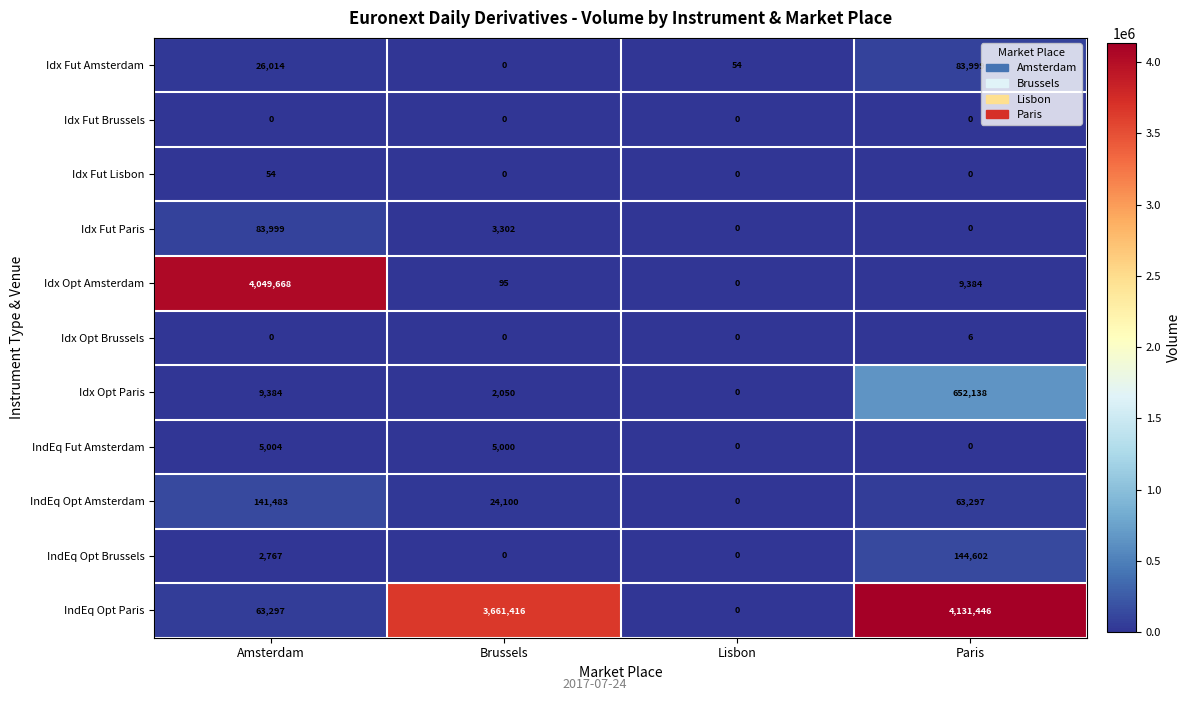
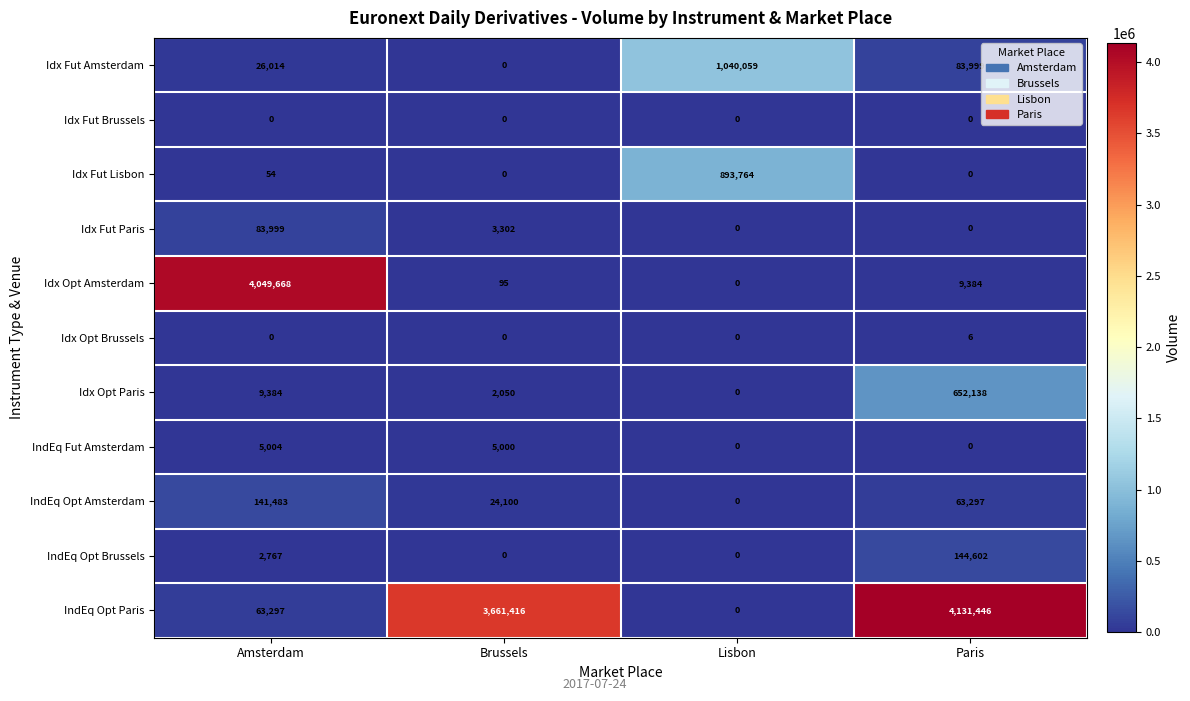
  {
    "Idx Fut Amsterdam": {
      "Amsterdam": "26,014",
      "Brussels": "0",
-     "Lisbon": "54"
+     "Lisbon": "1,040,059"
    },
    "Idx Fut Brussels": {
      "Amsterdam": "0",
      "Brussels": "0",
      "Lisbon": "0",
      "Paris": "0"
    },
    "Idx Fut Lisbon": {
      "Amsterdam": "54",
      "Brussels": "0",
-     "Lisbon": "0",
+     "Lisbon": "893,764",
      "Paris": "0"
    },
    "Idx Fut Paris": {
      "Amsterdam": "83,999",
      "Brussels": "3,302",
      "Lisbon": "0",
      "Paris": "0"
    },
    "Idx Opt Amsterdam": {
      "Amsterdam": "4,049,668",
      "Brussels": "95",
      "Lisbon": "0",
      "Paris": "9,384"
    },
    "Idx Opt Brussels": {
      "Amsterdam": "0",
      "Brussels": "0",
      "Lisbon": "0",
      "Paris": "6"
    },
    "Idx Opt Paris": {
      "Amsterdam": "9,384",
      "Brussels": "2,050",
      "Lisbon": "0",
      "Paris": "652,138"
    },
    "IndEq Fut Amsterdam": {
      "Amsterdam": "5,004",
      "Brussels": "5,000",
      "Lisbon": "0",
      "Paris": "0"
    },
    "IndEq Opt Amsterdam": {
      "Amsterdam": "141,483",
      "Brussels": "24,100",
      "Lisbon": "0",
      "Paris": "63,297"
    },
    "IndEq Opt Brussels": {
      "Amsterdam": "2,767",
      "Brussels": "0",
      "Lisbon": "0",
      "Paris": "144,602"
    },
    "IndEq Opt Paris": {
      "Amsterdam": "63,297",
      "Brussels": "3,661,416",
      "Lisbon": "0",
      "Paris": "4,131,446"
    }
  }
